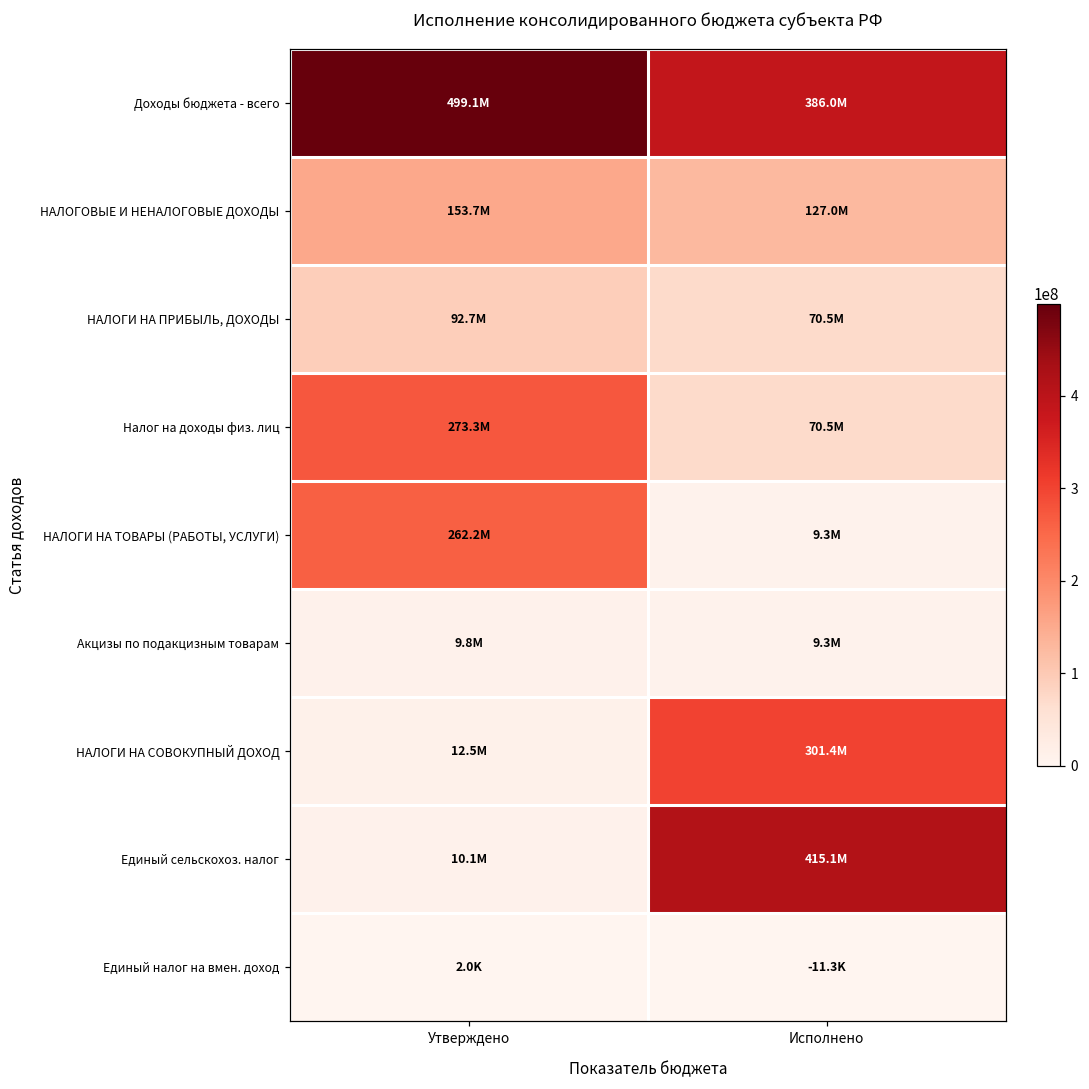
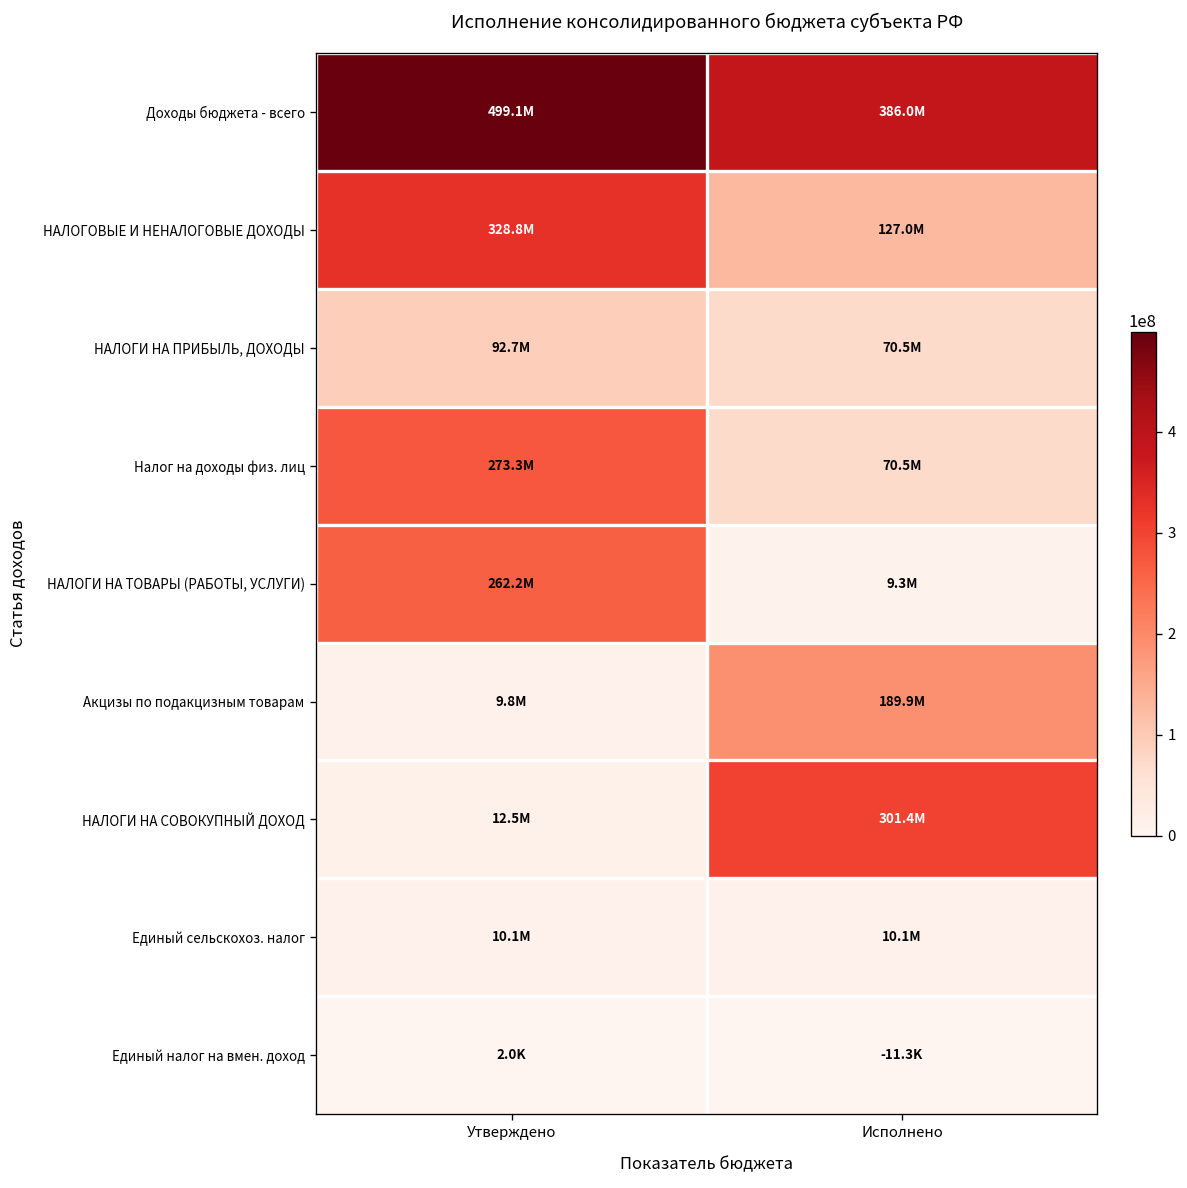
  {
    "Доходы бюджета - всего": {
      "Утверждено": "499.1M",
      "Исполнено": "386.0M"
    },
    "НАЛОГОВЫЕ И НЕНАЛОГОВЫЕ ДОХОДЫ": {
-     "Утверждено": "153.7M",
+     "Утверждено": "328.8M",
      "Исполнено": "127.0M"
    },
    "НАЛОГИ НА ПРИБЫЛЬ, ДОХОДЫ": {
      "Утверждено": "92.7M",
      "Исполнено": "70.5M"
    },
    "Налог на доходы физ. лиц": {
      "Утверждено": "273.3M",
      "Исполнено": "70.5M"
    },
    "НАЛОГИ НА ТОВАРЫ (РАБОТЫ, УСЛУГИ)": {
      "Утверждено": "262.2M",
      "Исполнено": "9.3M"
    },
    "Акцизы по подакцизным товарам": {
      "Утверждено": "9.8M",
-     "Исполнено": "9.3M"
+     "Исполнено": "189.9M"
    },
    "НАЛОГИ НА СОВОКУПНЫЙ ДОХОД": {
      "Утверждено": "12.5M",
      "Исполнено": "301.4M"
    },
    "Единый сельскохоз. налог": {
      "Утверждено": "10.1M",
-     "Исполнено": "415.1M"
+     "Исполнено": "10.1M"
    },
    "Единый налог на вмен. доход": {
      "Утверждено": "2.0K",
      "Исполнено": "-11.3K"
    }
  }
